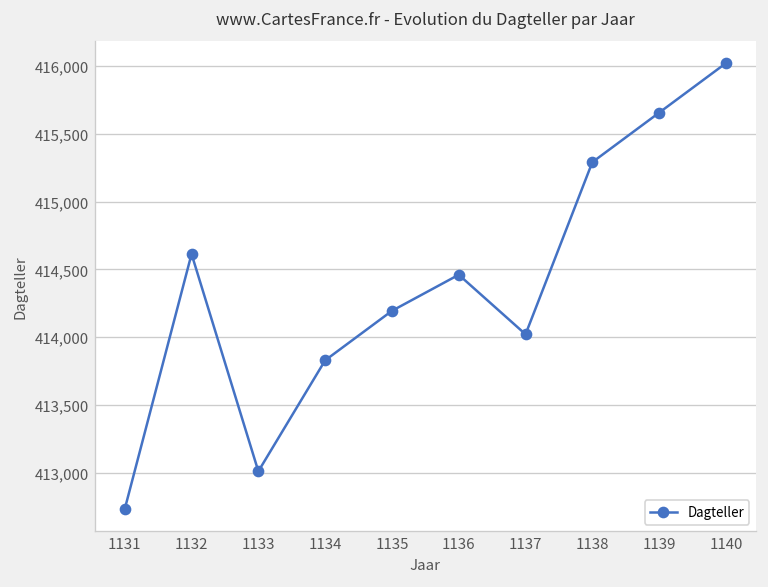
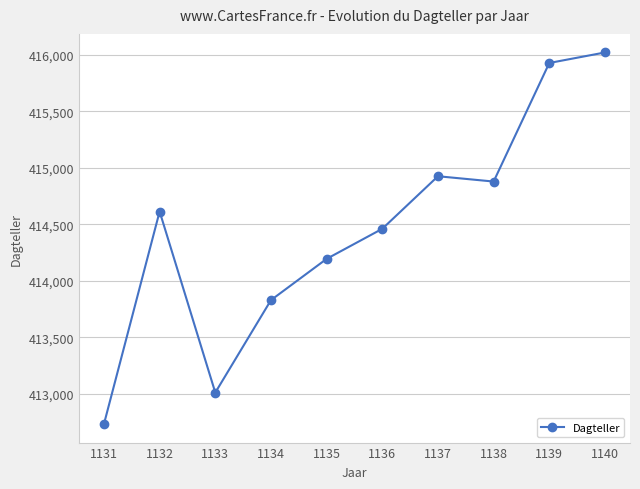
  {
    "1131": "412,730",
    "1132": "414,610",
    "1133": "413,010",
    "1134": "413,830",
    "1135": "414,190",
    "1136": "414,460",
-   "1137": "414,020",
-   "1138": "415,290",
-   "1139": "415,660",
+   "1137": "414,930",
+   "1138": "414,880",
+   "1139": "415,930",
    "1140": "416,020"
  }
